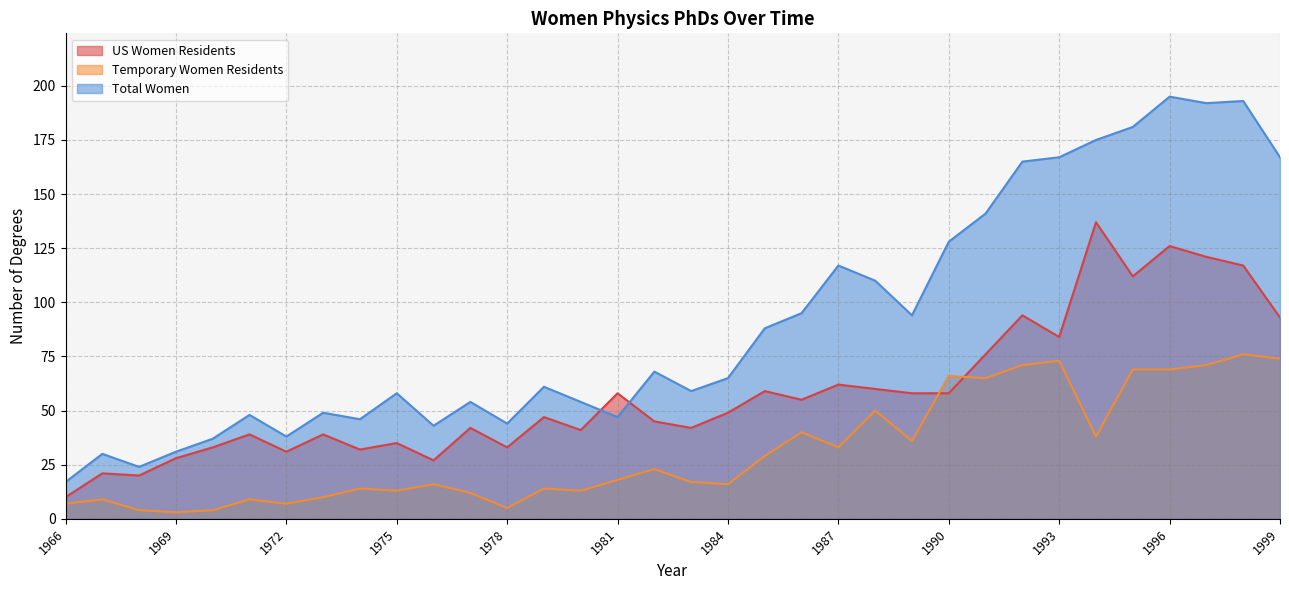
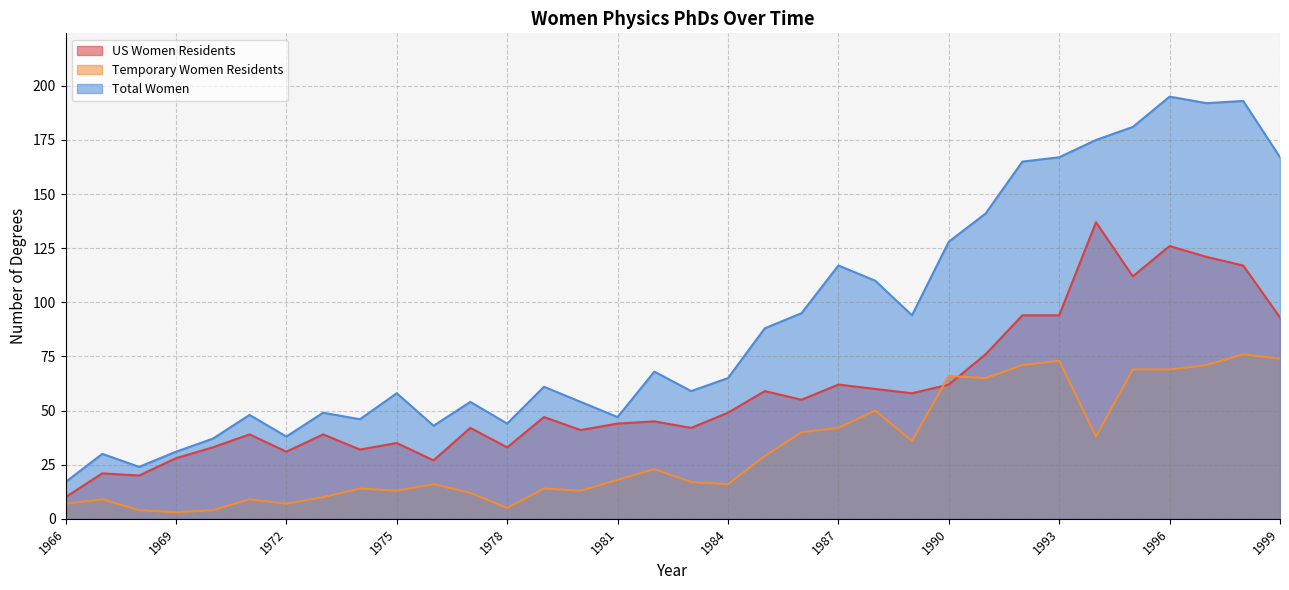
  {
    "US Women Residents": {
      "1966": 10,
      "1969": 28,
      "1972": 31,
      "1975": 35,
      "1978": 33,
-     "1981": 58,
+     "1981": 44,
      "1984": 49,
      "1987": 62,
-     "1990": 58,
-     "1993": 84,
+     "1990": 62,
+     "1993": 94,
      "1996": 126,
      "1999": 93
    },
    "Temporary Women Residents": {
      "1966": 7,
      "1969": 3,
      "1972": 7,
      "1975": 13,
      "1978": 5,
      "1981": 18,
      "1984": 16,
-     "1987": 33,
+     "1987": 42,
      "1990": 66,
      "1993": 73,
      "1996": 69,
      "1999": 74
    },
    "Total Women": {
      "1966": 17,
      "1969": 31,
      "1972": 38,
      "1975": 58,
      "1978": 44,
      "1981": 47,
      "1984": 65,
      "1987": 117,
      "1990": 128,
      "1993": 167,
      "1996": 195,
      "1999": 167
    }
  }
